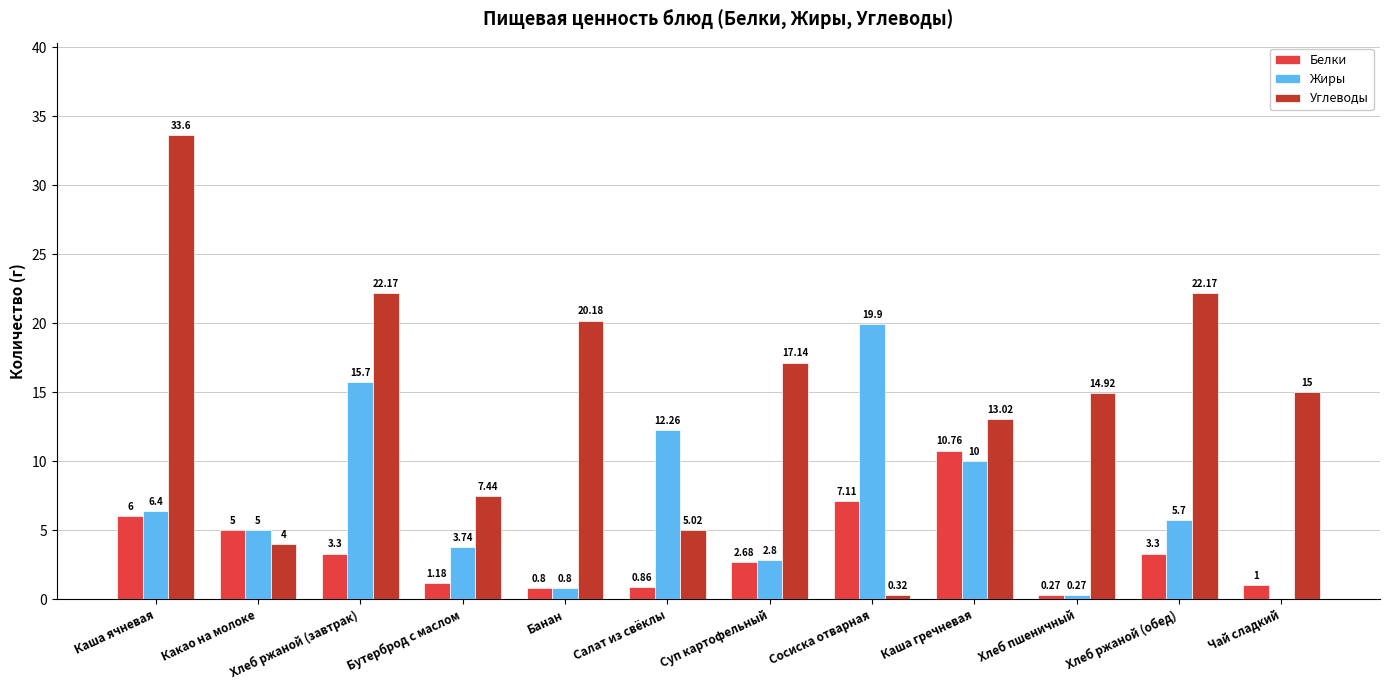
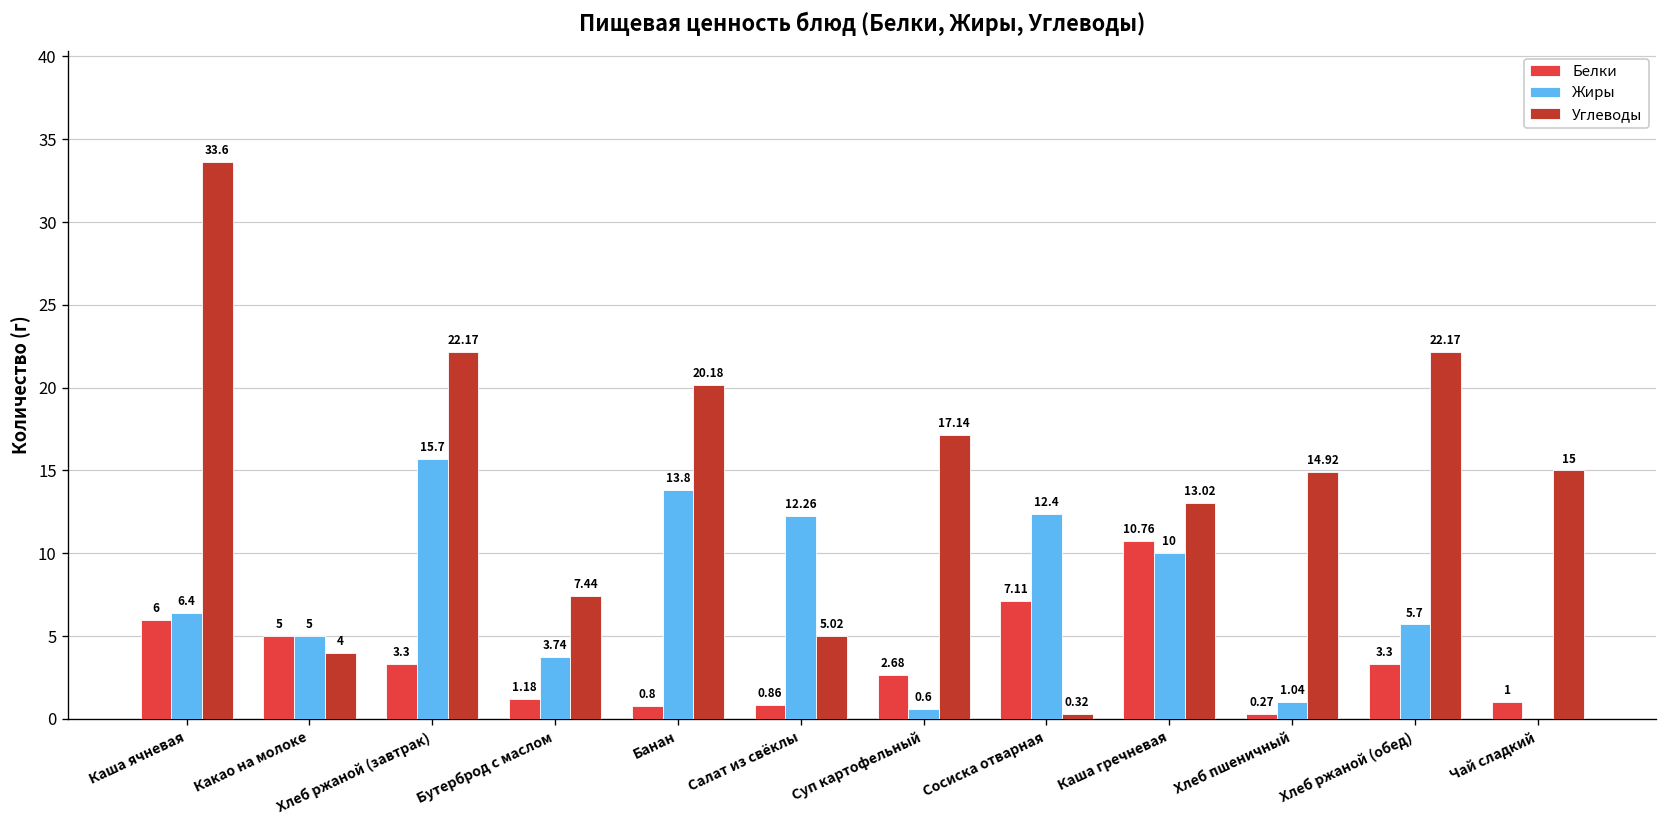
  {
    "Жиры": {
      "Каша ячневая": 6.4,
      "Какао на молоке": 5,
      "Хлеб ржаной (завтрак)": 15.7,
      "Бутерброд с маслом": 3.74,
-     "Банан": 0.8,
+     "Банан": 13.8,
      "Салат из свёклы": 12.26,
-     "Суп картофельный": 2.8,
-     "Сосиска отварная": 19.9,
+     "Суп картофельный": 0.6,
+     "Сосиска отварная": 12.4,
      "Каша гречневая": 10,
-     "Хлеб пшеничный": 0.27,
+     "Хлеб пшеничный": 1.04,
      "Хлеб ржаной (обед)": 5.7
    }
  }
